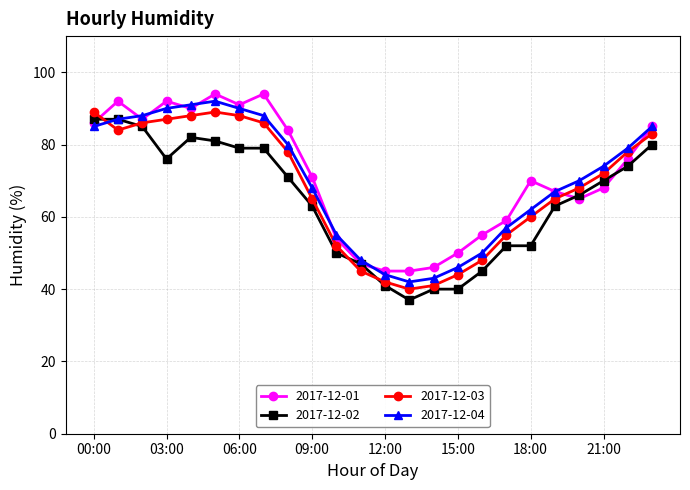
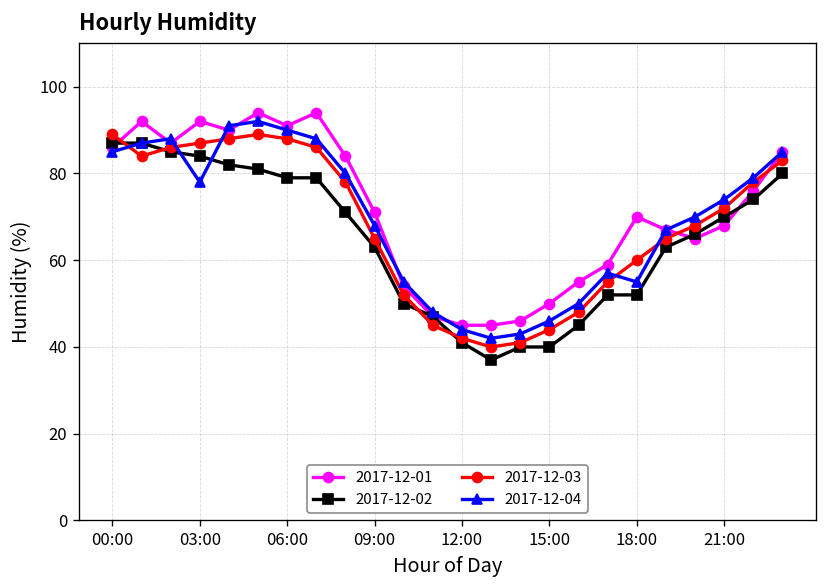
  {
    "2017-12-01": {
      "00:00": 86,
      "03:00": 92,
      "06:00": 91,
      "09:00": 71,
      "12:00": 45,
      "15:00": 50,
      "18:00": 70,
      "21:00": 68
    },
    "2017-12-02": {
      "00:00": 87,
-     "03:00": 76,
+     "03:00": 84,
      "06:00": 79,
      "09:00": 63,
      "12:00": 41,
      "15:00": 40,
      "18:00": 52,
      "21:00": 70
    },
    "2017-12-03": {
      "00:00": 89,
      "03:00": 87,
      "06:00": 88,
      "09:00": 65,
      "12:00": 42,
      "15:00": 44,
      "18:00": 60,
      "21:00": 72
    },
    "2017-12-04": {
      "00:00": 85,
-     "03:00": 90,
+     "03:00": 78,
      "06:00": 90,
      "09:00": 68,
      "12:00": 44,
      "15:00": 46,
-     "18:00": 62,
+     "18:00": 55,
      "21:00": 74
    }
  }
